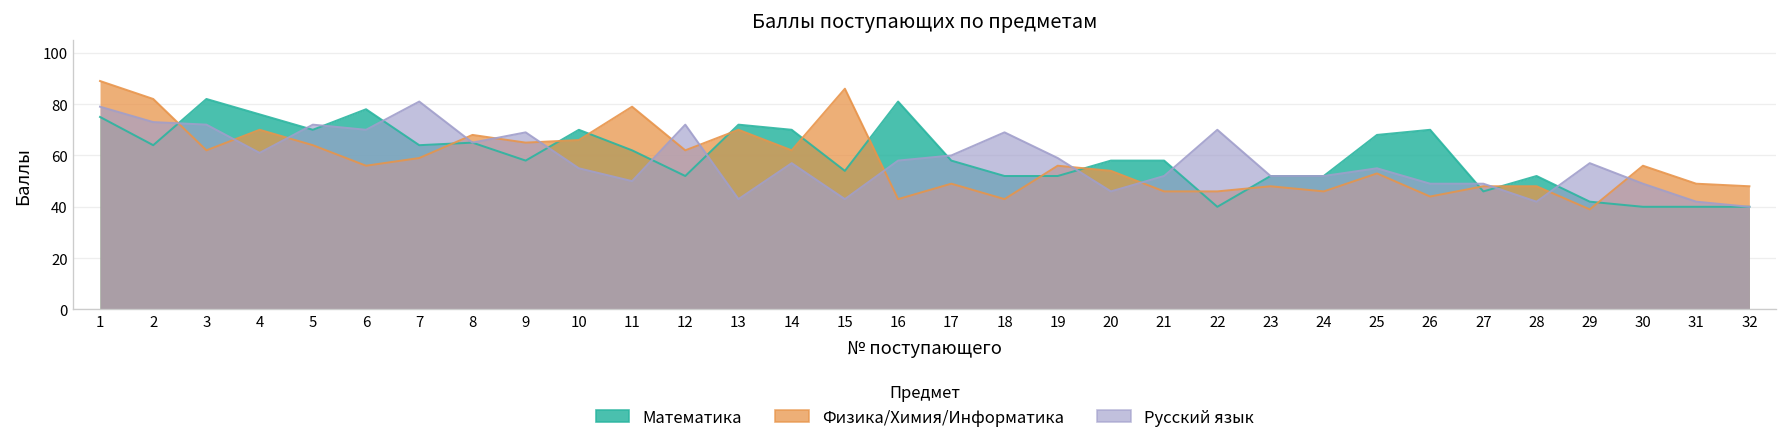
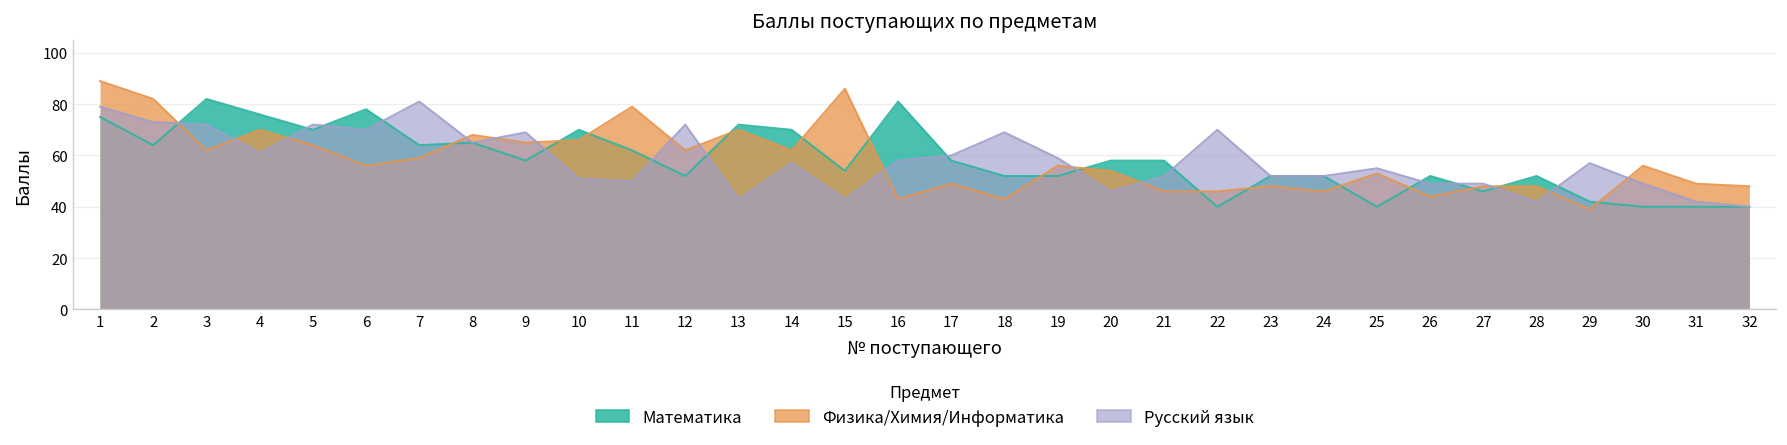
  {
    "Математика": {
      "1": 75,
      "2": 64,
      "3": 82,
      "4": 76,
      "5": 70,
      "6": 78,
      "7": 64,
      "9": 58,
      "10": 70,
      "11": 62,
      "12": 52,
      "13": 72,
      "14": 70,
      "15": 54,
      "16": 81,
      "17": 58,
      "18": 52,
      "19": 52,
      "20": 58,
      "21": 58,
      "22": 40,
-     "25": 68,
-     "26": 70,
+     "25": 40,
+     "26": 52,
      "27": 46,
      "28": 52,
      "29": 42,
      "30": 40,
      "31": 40
    },
    "Физика/Химия/Информатика": {
      "1": 89,
      "2": 82,
      "3": 62,
      "4": 70,
      "5": 64,
      "6": 56,
      "7": 59,
      "8": 68,
      "9": 65,
      "10": 66,
      "11": 79,
      "12": 62,
      "13": 70,
      "14": 62,
      "15": 86,
      "16": 43,
      "17": 49,
      "18": 43,
      "19": 56,
      "20": 54,
      "21": 46,
      "22": 46,
      "23": 48,
      "24": 46,
      "25": 53,
      "26": 44,
      "28": 48,
      "29": 39,
      "30": 56,
      "31": 49,
      "32": 48
    },
    "Русский язык": {
      "1": 79,
      "2": 73,
      "3": 72,
      "4": 61,
      "5": 72,
      "6": 70,
      "7": 81,
      "9": 69,
-     "10": 55,
+     "10": 51,
      "11": 50,
      "12": 72,
      "13": 43,
      "14": 57,
      "15": 43,
      "16": 58,
      "17": 60,
      "18": 69,
      "19": 59,
      "20": 46,
      "21": 52,
      "22": 70,
      "25": 55,
      "26": 49,
      "28": 42,
      "29": 57,
      "30": 49,
      "31": 42
    }
  }
